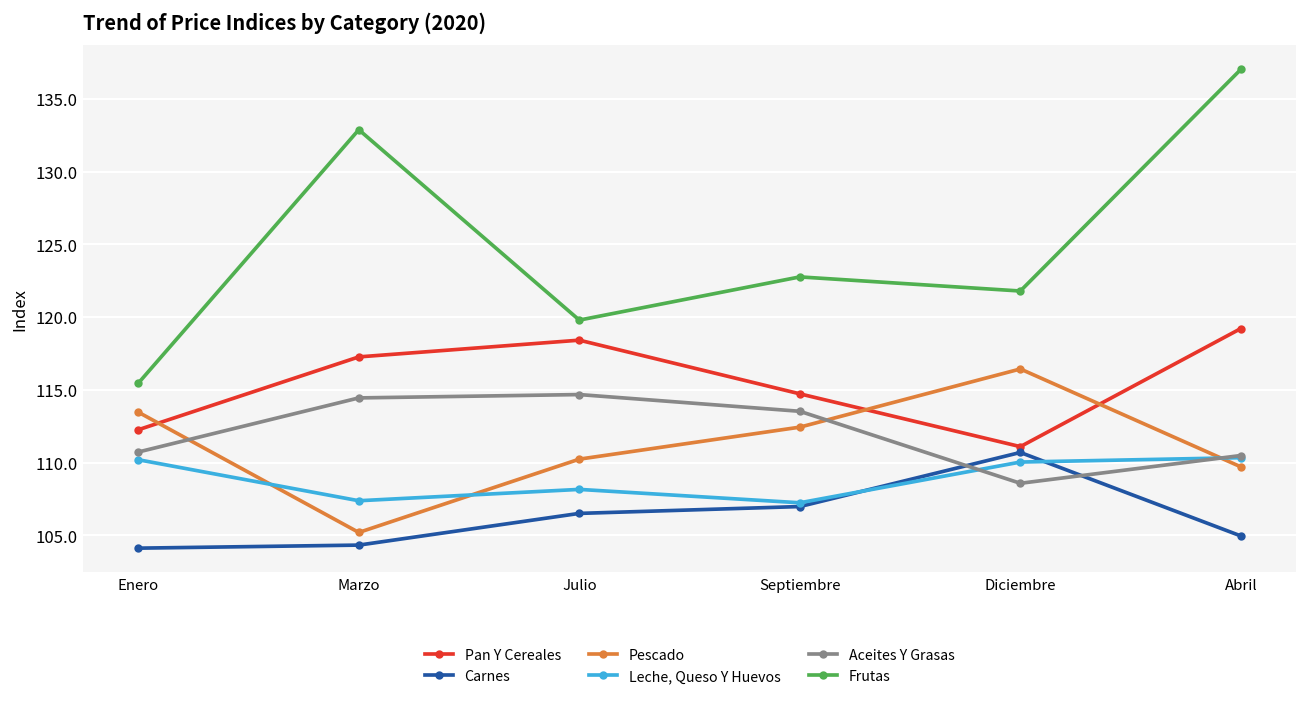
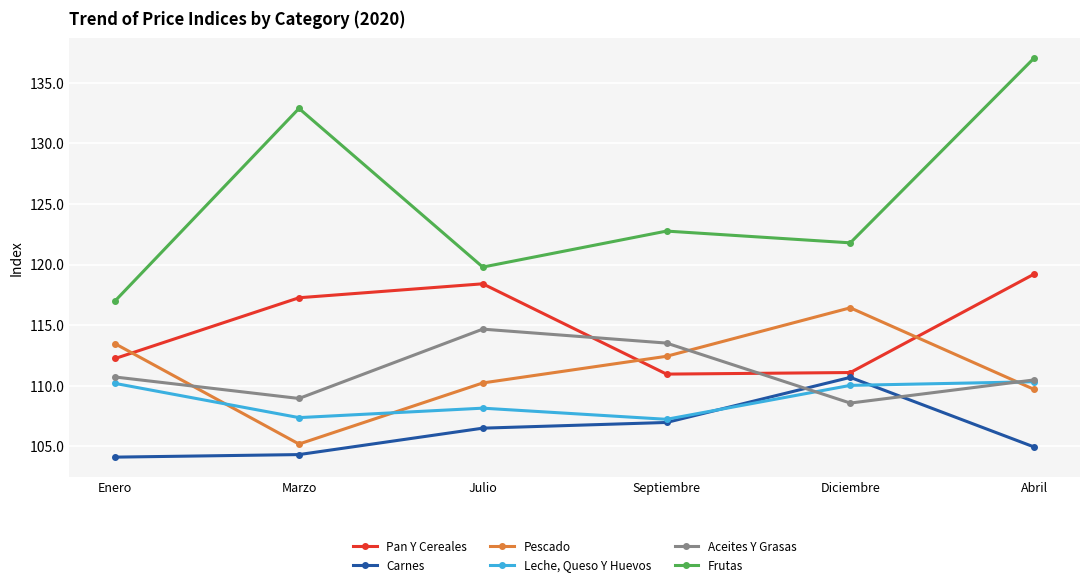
  {
    "Pan Y Cereales": {
      "Enero": 112.3,
      "Marzo": 117.3,
      "Julio": 118.4,
-     "Septiembre": 114.7,
+     "Septiembre": 111.0,
      "Diciembre": 111.1,
      "Abril": 119.2
    },
    "Carnes": {
      "Enero": 104.1,
      "Marzo": 104.3,
      "Julio": 106.5,
      "Septiembre": 107.0,
      "Diciembre": 110.7,
      "Abril": 105.0
    },
    "Pescado": {
      "Enero": 113.5,
      "Marzo": 105.2,
      "Julio": 110.2,
      "Septiembre": 112.4,
      "Diciembre": 116.4,
      "Abril": 109.7
    },
    "Leche, Queso Y Huevos": {
      "Enero": 110.2,
      "Marzo": 107.4,
      "Julio": 108.2,
      "Septiembre": 107.2,
      "Diciembre": 110.0
    },
    "Aceites Y Grasas": {
      "Enero": 110.7,
-     "Marzo": 114.5,
+     "Marzo": 109.0,
      "Julio": 114.7,
      "Septiembre": 113.5,
      "Diciembre": 108.6
    },
    "Frutas": {
-     "Enero": 115.5,
+     "Enero": 117.0,
      "Marzo": 132.9,
      "Julio": 119.8,
      "Septiembre": 122.8,
      "Diciembre": 121.8,
      "Abril": 137.0
    }
  }
